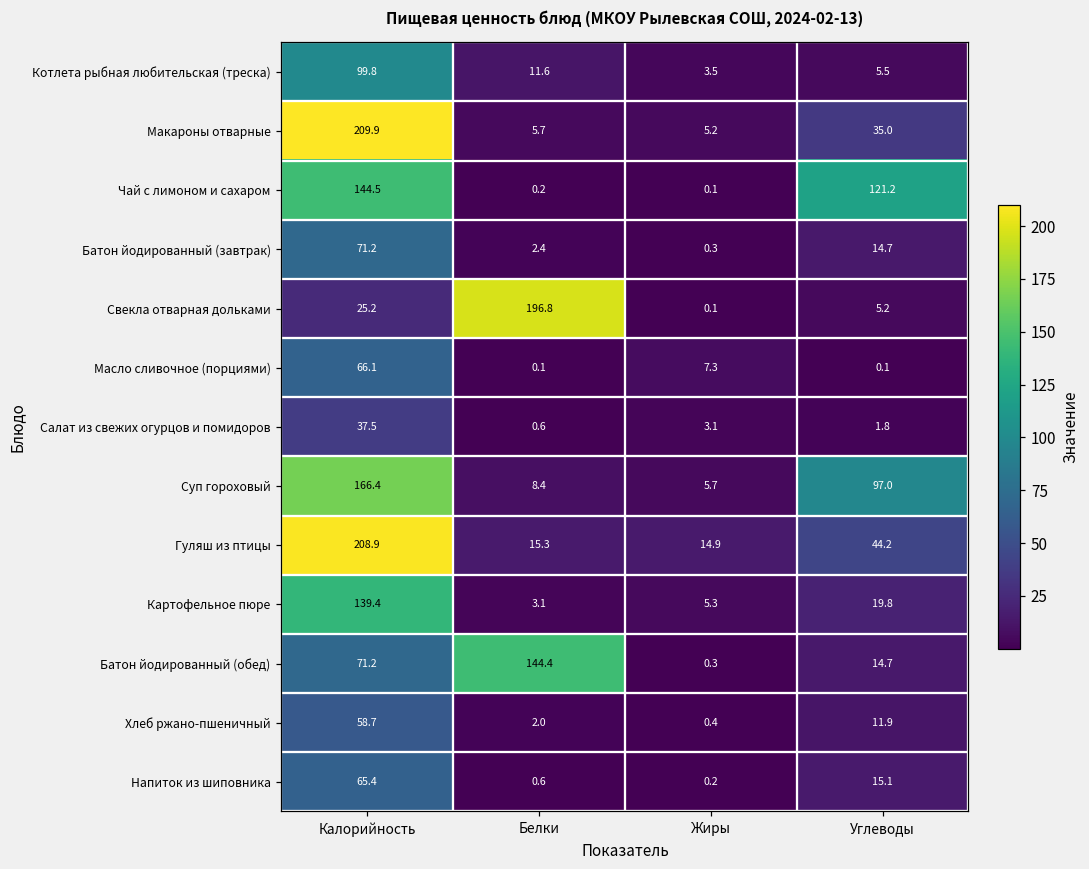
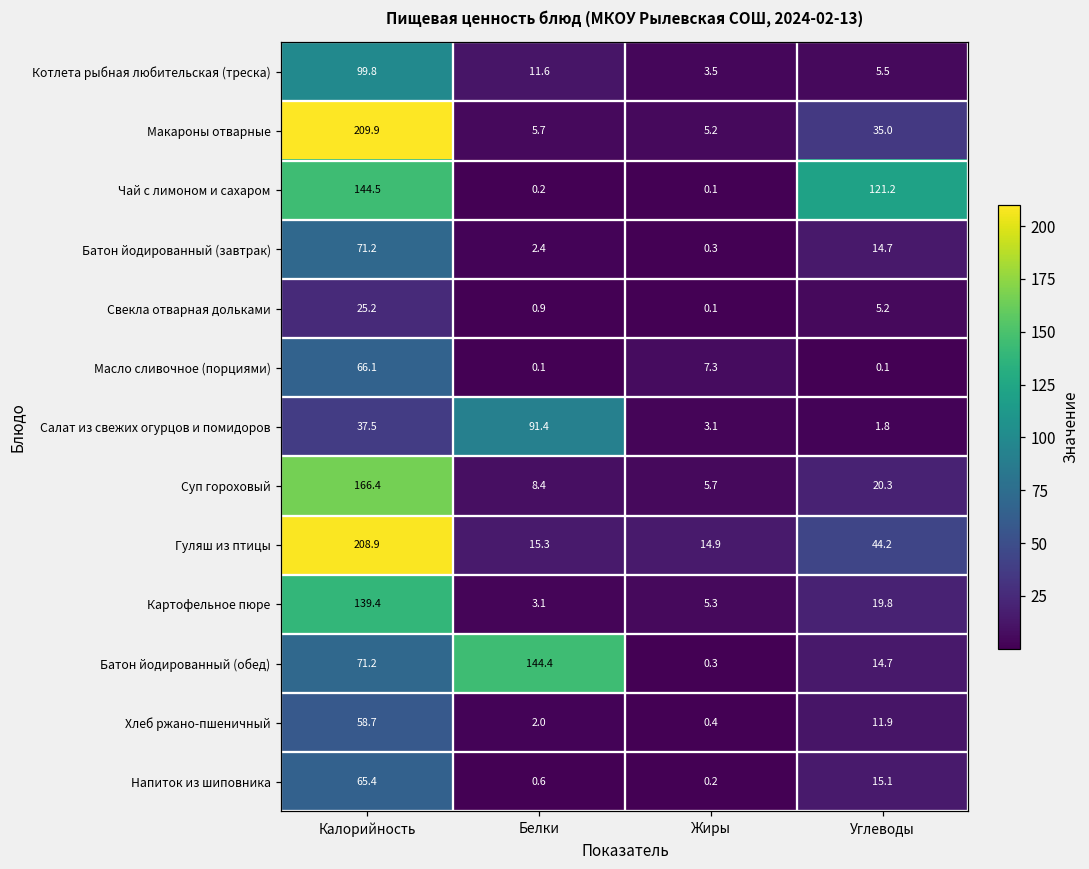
  {
    "Котлета рыбная любительская (треска)": {
      "Калорийность": 99.8,
      "Белки": 11.6,
      "Жиры": 3.5,
      "Углеводы": 5.5
    },
    "Макароны отварные": {
      "Калорийность": 209.9,
      "Белки": 5.7,
      "Жиры": 5.2,
      "Углеводы": 35.0
    },
    "Чай с лимоном и сахаром": {
      "Калорийность": 144.5,
      "Белки": 0.2,
      "Жиры": 0.1,
      "Углеводы": 121.2
    },
    "Батон йодированный (завтрак)": {
      "Калорийность": 71.2,
      "Белки": 2.4,
      "Жиры": 0.3,
      "Углеводы": 14.7
    },
    "Свекла отварная дольками": {
      "Калорийность": 25.2,
-     "Белки": 196.8,
+     "Белки": 0.9,
      "Жиры": 0.1,
      "Углеводы": 5.2
    },
    "Масло сливочное (порциями)": {
      "Калорийность": 66.1,
      "Белки": 0.1,
      "Жиры": 7.3,
      "Углеводы": 0.1
    },
    "Салат из свежих огурцов и помидоров": {
      "Калорийность": 37.5,
-     "Белки": 0.6,
+     "Белки": 91.4,
      "Жиры": 3.1,
      "Углеводы": 1.8
    },
    "Суп гороховый": {
      "Калорийность": 166.4,
      "Белки": 8.4,
      "Жиры": 5.7,
-     "Углеводы": 97.0
+     "Углеводы": 20.3
    },
    "Гуляш из птицы": {
      "Калорийность": 208.9,
      "Белки": 15.3,
      "Жиры": 14.9,
      "Углеводы": 44.2
    },
    "Картофельное пюре": {
      "Калорийность": 139.4,
      "Белки": 3.1,
      "Жиры": 5.3,
      "Углеводы": 19.8
    },
    "Батон йодированный (обед)": {
      "Калорийность": 71.2,
      "Белки": 144.4,
      "Жиры": 0.3,
      "Углеводы": 14.7
    },
    "Хлеб ржано-пшеничный": {
      "Калорийность": 58.7,
      "Белки": 2.0,
      "Жиры": 0.4,
      "Углеводы": 11.9
    },
    "Напиток из шиповника": {
      "Калорийность": 65.4,
      "Белки": 0.6,
      "Жиры": 0.2,
      "Углеводы": 15.1
    }
  }
